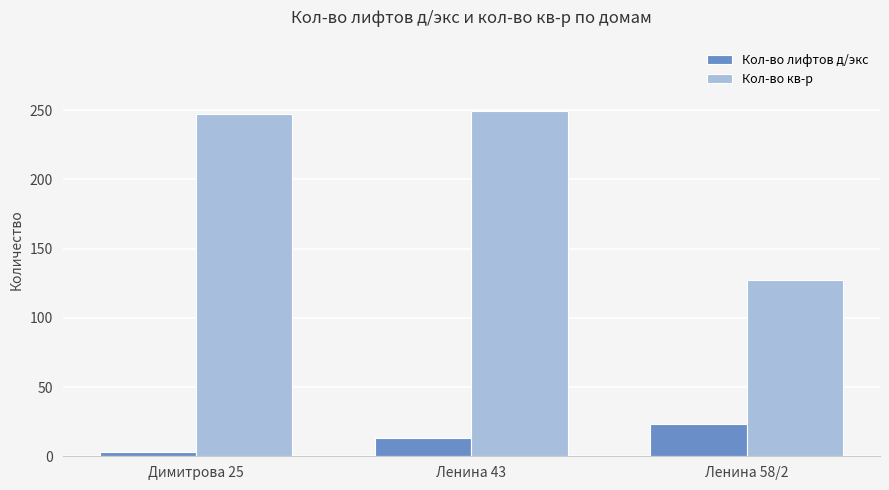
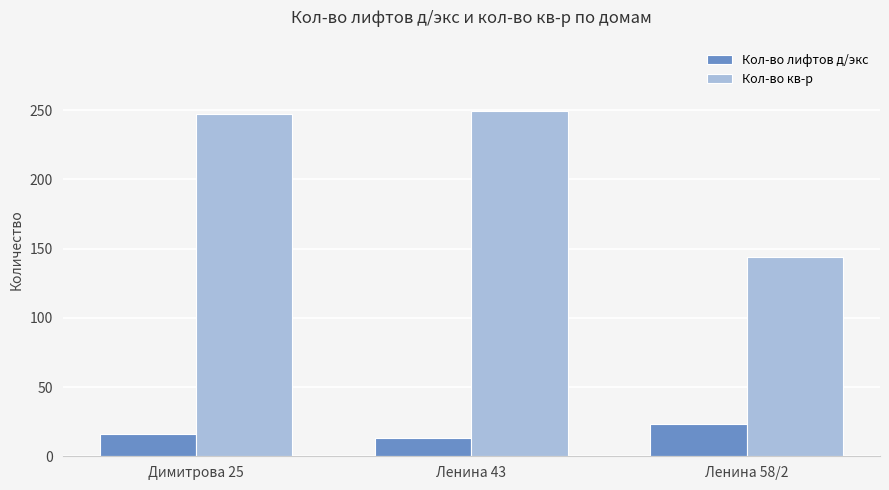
  {
    "Кол-во лифтов д/экс": {
-     "Димитрова 25": 3,
+     "Димитрова 25": 16,
      "Ленина 43": 13,
      "Ленина 58/2": 23
    },
    "Кол-во кв-р": {
      "Димитрова 25": 247,
      "Ленина 43": 249,
-     "Ленина 58/2": 127
+     "Ленина 58/2": 144
    }
  }
